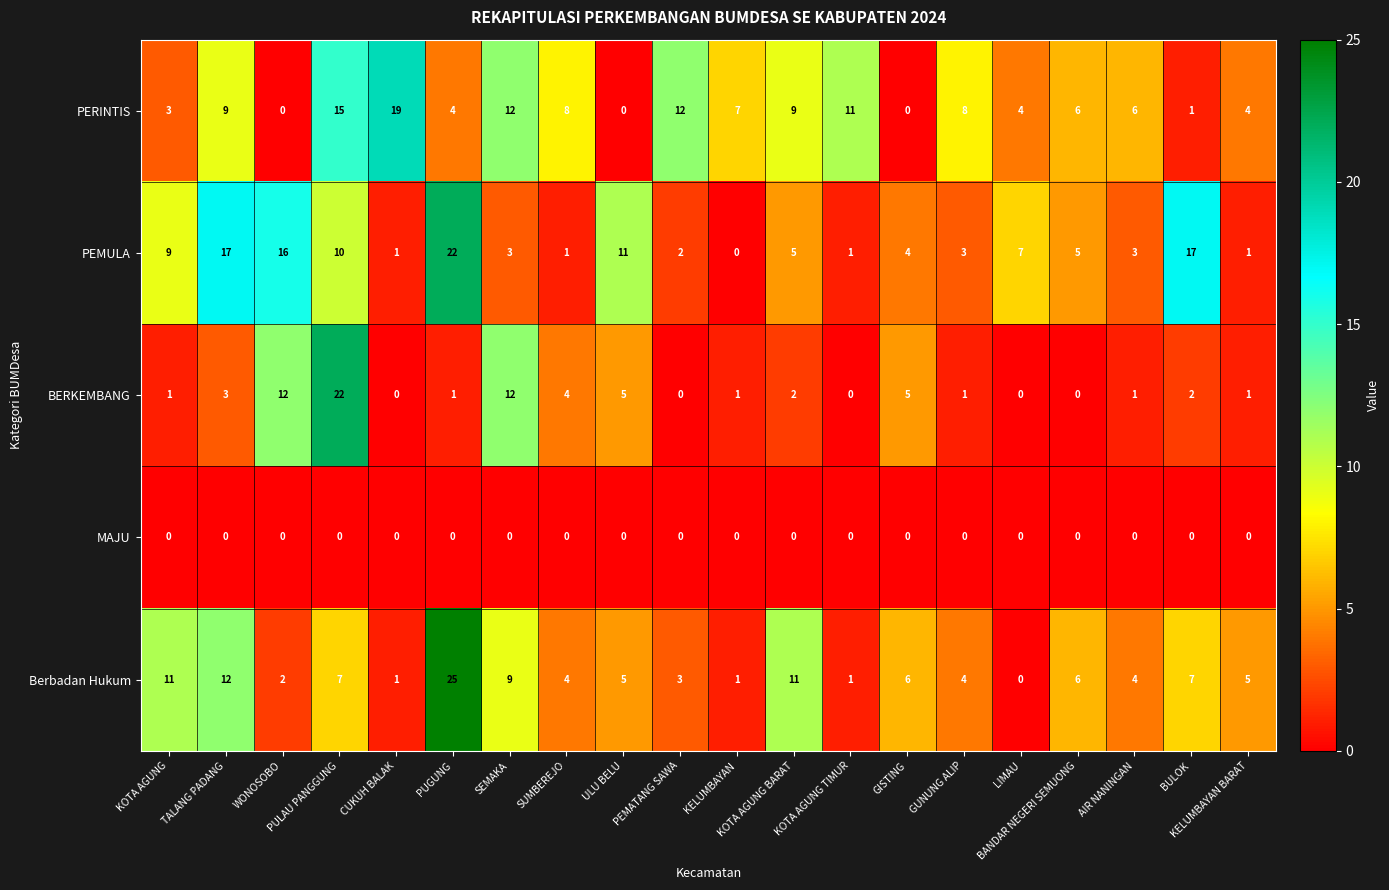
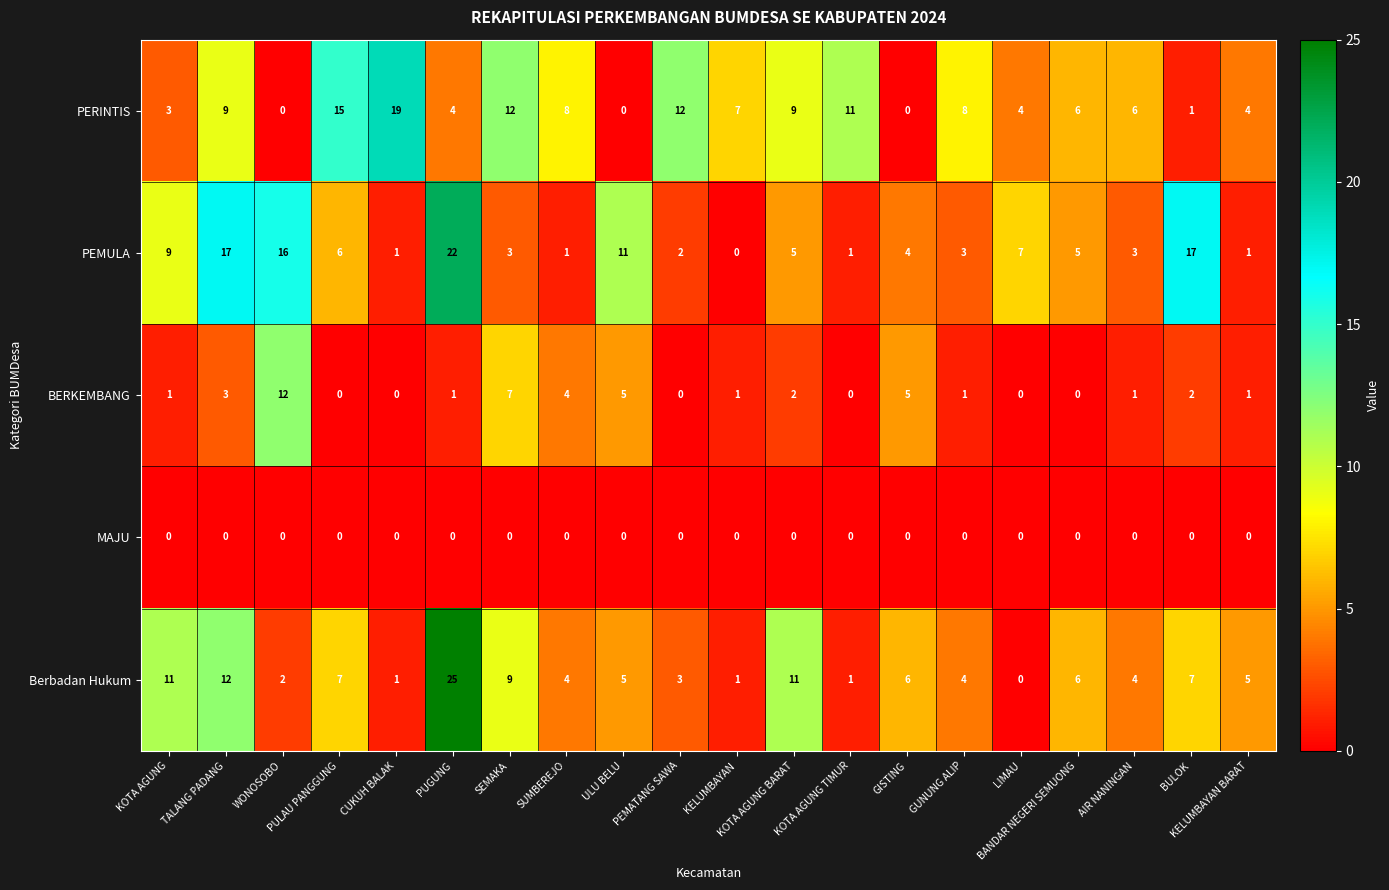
  {
    "PERINTIS": {
      "KOTA AGUNG": 3,
      "TALANG PADANG": 9,
      "WONOSOBO": 0,
      "PULAU PANGGUNG": 15,
      "CUKUH BALAK": 19,
      "PUGUNG": 4,
      "SEMAKA": 12,
      "SUMBEREJO": 8,
      "ULU BELU": 0,
      "PEMATANG SAWA": 12,
      "KELUMBAYAN": 7,
      "KOTA AGUNG BARAT": 9,
      "KOTA AGUNG TIMUR": 11,
      "GISTING": 0,
      "GUNUNG ALIP": 8,
      "LIMAU": 4,
      "BANDAR NEGERI SEMUONG": 6,
      "AIR NANINGAN": 6,
      "BULOK": 1,
      "KELUMBAYAN BARAT": 4
    },
    "PEMULA": {
      "KOTA AGUNG": 9,
      "TALANG PADANG": 17,
      "WONOSOBO": 16,
-     "PULAU PANGGUNG": 10,
+     "PULAU PANGGUNG": 6,
      "CUKUH BALAK": 1,
      "PUGUNG": 22,
      "SEMAKA": 3,
      "SUMBEREJO": 1,
      "ULU BELU": 11,
      "PEMATANG SAWA": 2,
      "KELUMBAYAN": 0,
      "KOTA AGUNG BARAT": 5,
      "KOTA AGUNG TIMUR": 1,
      "GISTING": 4,
      "GUNUNG ALIP": 3,
      "LIMAU": 7,
      "BANDAR NEGERI SEMUONG": 5,
      "AIR NANINGAN": 3,
      "BULOK": 17,
      "KELUMBAYAN BARAT": 1
    },
    "BERKEMBANG": {
      "KOTA AGUNG": 1,
      "TALANG PADANG": 3,
      "WONOSOBO": 12,
-     "PULAU PANGGUNG": 22,
+     "PULAU PANGGUNG": 0,
      "CUKUH BALAK": 0,
      "PUGUNG": 1,
-     "SEMAKA": 12,
+     "SEMAKA": 7,
      "SUMBEREJO": 4,
      "ULU BELU": 5,
      "PEMATANG SAWA": 0,
      "KELUMBAYAN": 1,
      "KOTA AGUNG BARAT": 2,
      "KOTA AGUNG TIMUR": 0,
      "GISTING": 5,
      "GUNUNG ALIP": 1,
      "LIMAU": 0,
      "BANDAR NEGERI SEMUONG": 0,
      "AIR NANINGAN": 1,
      "BULOK": 2,
      "KELUMBAYAN BARAT": 1
    },
    "MAJU": {
      "KOTA AGUNG": 0,
      "TALANG PADANG": 0,
      "WONOSOBO": 0,
      "PULAU PANGGUNG": 0,
      "CUKUH BALAK": 0,
      "PUGUNG": 0,
      "SEMAKA": 0,
      "SUMBEREJO": 0,
      "ULU BELU": 0,
      "PEMATANG SAWA": 0,
      "KELUMBAYAN": 0,
      "KOTA AGUNG BARAT": 0,
      "KOTA AGUNG TIMUR": 0,
      "GISTING": 0,
      "GUNUNG ALIP": 0,
      "LIMAU": 0,
      "BANDAR NEGERI SEMUONG": 0,
      "AIR NANINGAN": 0,
      "BULOK": 0,
      "KELUMBAYAN BARAT": 0
    },
    "Berbadan Hukum": {
      "KOTA AGUNG": 11,
      "TALANG PADANG": 12,
      "WONOSOBO": 2,
      "PULAU PANGGUNG": 7,
      "CUKUH BALAK": 1,
      "PUGUNG": 25,
      "SEMAKA": 9,
      "SUMBEREJO": 4,
      "ULU BELU": 5,
      "PEMATANG SAWA": 3,
      "KELUMBAYAN": 1,
      "KOTA AGUNG BARAT": 11,
      "KOTA AGUNG TIMUR": 1,
      "GISTING": 6,
      "GUNUNG ALIP": 4,
      "LIMAU": 0,
      "BANDAR NEGERI SEMUONG": 6,
      "AIR NANINGAN": 4,
      "BULOK": 7,
      "KELUMBAYAN BARAT": 5
    }
  }
